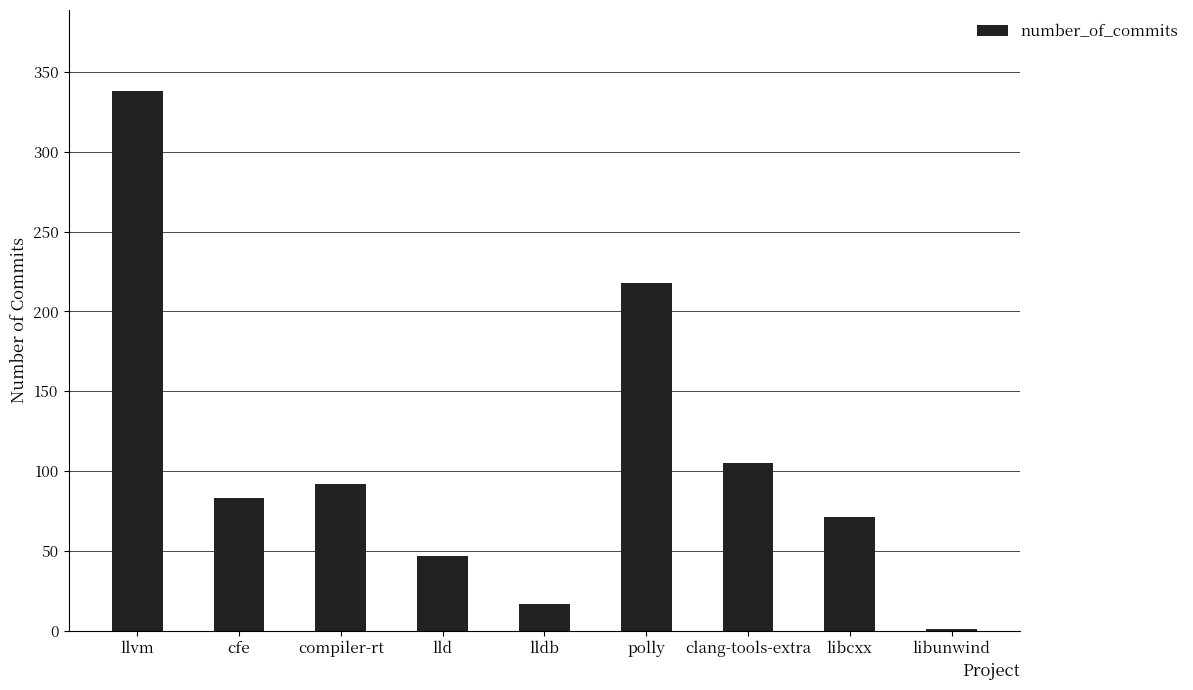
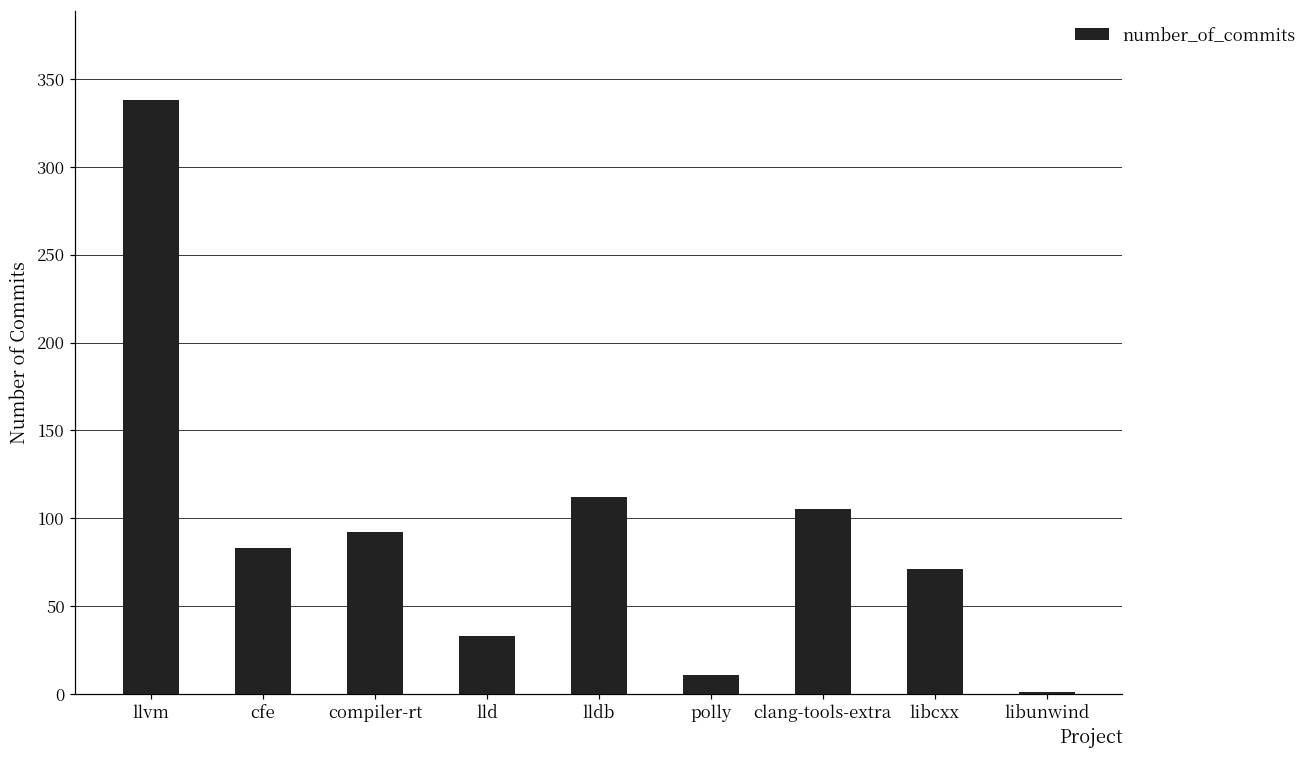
  {
    "llvm": 338,
    "cfe": 83,
    "compiler-rt": 92,
-   "lld": 47,
-   "lldb": 17,
-   "polly": 218,
+   "lld": 33,
+   "lldb": 112,
+   "polly": 11,
    "clang-tools-extra": 105,
    "libcxx": 71
  }
